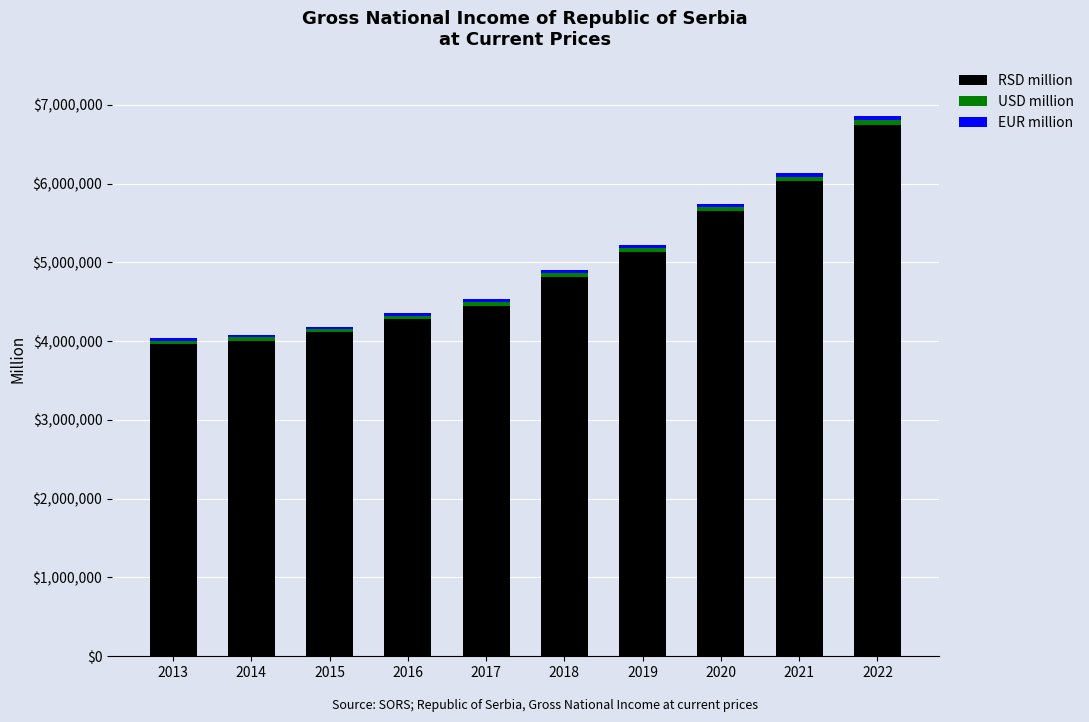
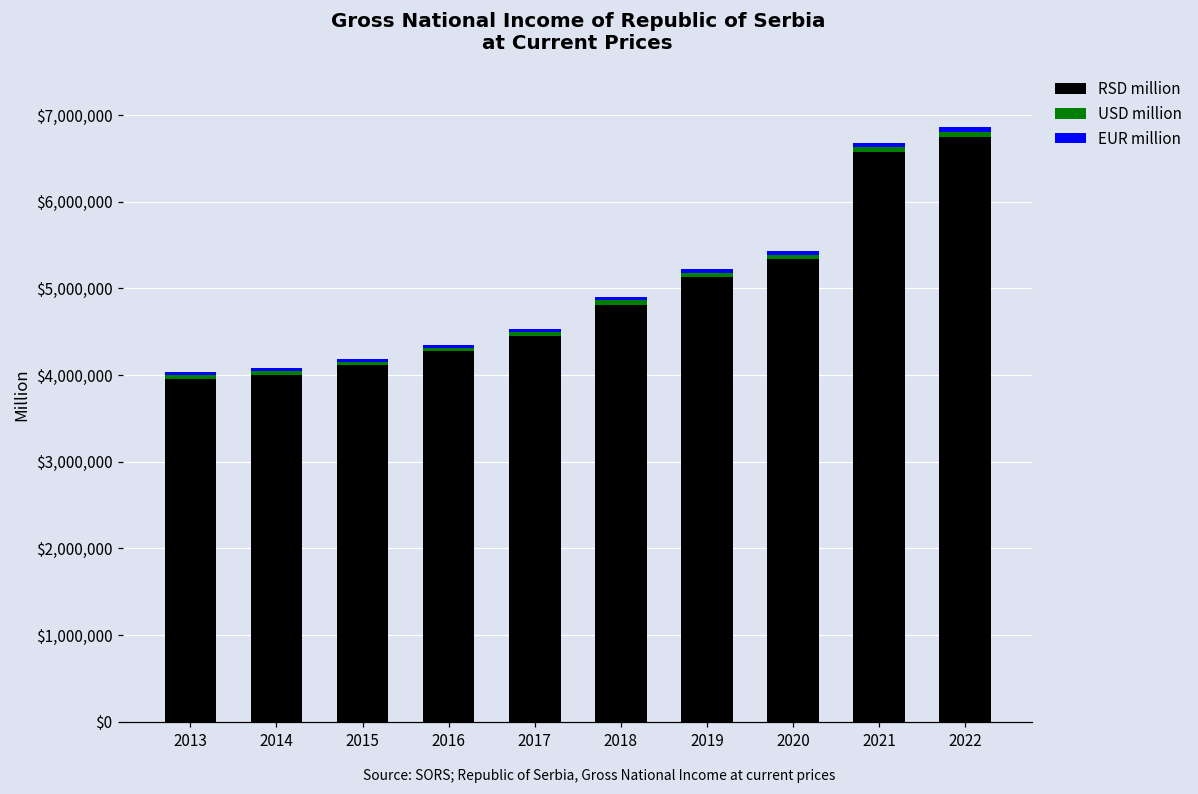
  {
    "RSD million": {
      "2013": "$4,000,000",
      "2014": "$4,000,000",
      "2015": "$4,100,000",
      "2016": "$4,300,000",
      "2017": "$4,500,000",
      "2018": "$4,800,000",
      "2019": "$5,100,000",
-     "2020": "$5,600,000",
-     "2021": "$6,000,000",
+     "2020": "$5,300,000",
+     "2021": "$6,600,000",
      "2022": "$6,700,000"
    },
    "USD million": {
      "2013": "$0",
      "2014": "$0",
      "2015": "$0",
      "2016": "$0",
      "2017": "$0",
      "2018": "$0",
      "2019": "$0",
      "2020": "$100,000",
      "2021": "$100,000",
      "2022": "$100,000"
    },
    "EUR million": {
      "2013": "$0",
      "2014": "$0",
      "2015": "$0",
      "2016": "$0",
      "2017": "$0",
      "2018": "$0",
      "2019": "$0",
      "2020": "$0",
      "2021": "$100,000",
      "2022": "$100,000"
    }
  }
